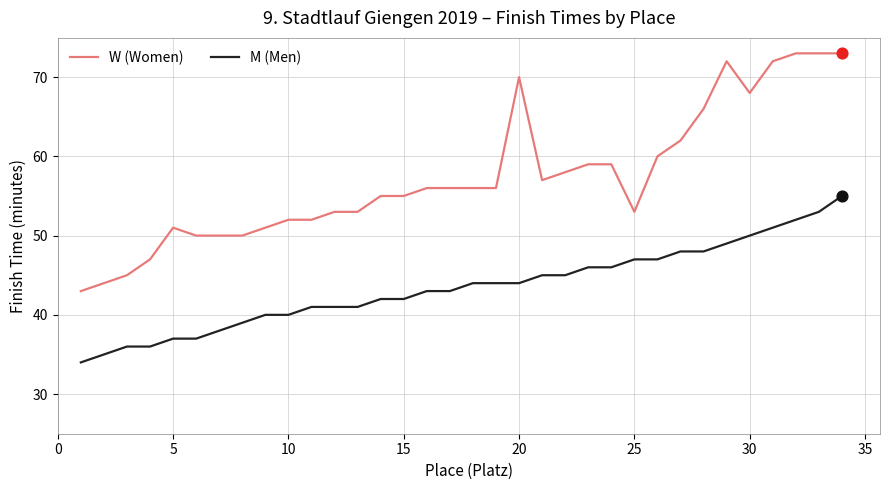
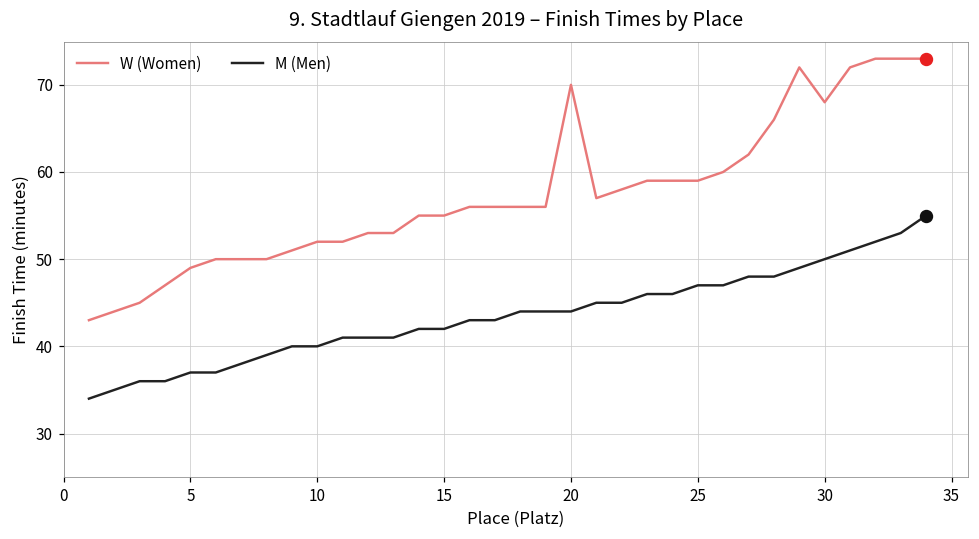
  {
    "W (Women)": {
-     "5": 51,
+     "5": 49,
      "10": 52,
      "15": 55,
      "20": 70,
-     "25": 53,
+     "25": 59,
      "30": 68
    }
  }
